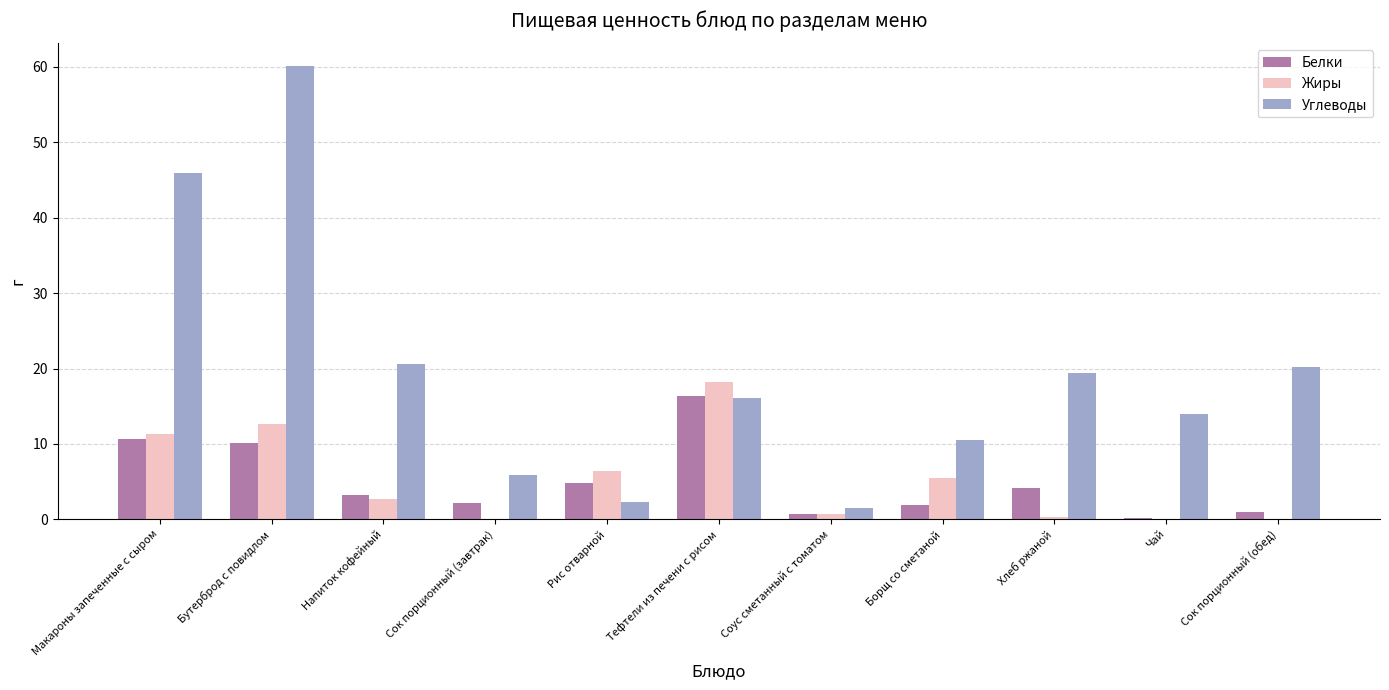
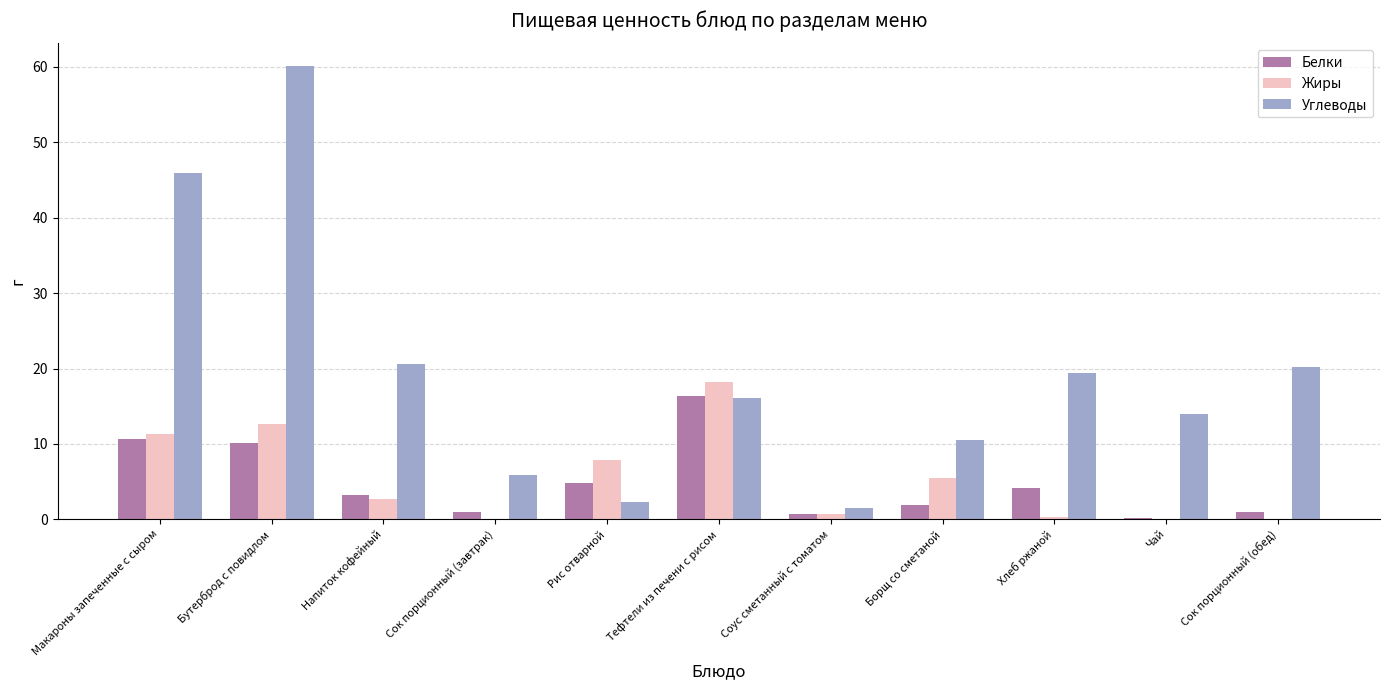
  {
    "Белки": {
      "Макароны запеченные с сыром": 11,
      "Бутерброд с повидлом": 10,
      "Напиток кофейный": 3,
-     "Сок порционный (завтрак)": 2,
+     "Сок порционный (завтрак)": 1,
      "Рис отварной": 5,
      "Тефтели из печени с рисом": 16,
      "Соус сметанный с томатом": 1,
      "Борщ со сметаной": 2,
      "Хлеб ржаной": 4,
      "Сок порционный (обед)": 1
    },
    "Жиры": {
      "Макароны запеченные с сыром": 11,
      "Бутерброд с повидлом": 13,
      "Напиток кофейный": 3,
      "Сок порционный (завтрак)": 0,
-     "Рис отварной": 6,
+     "Рис отварной": 8,
      "Тефтели из печени с рисом": 18,
      "Соус сметанный с томатом": 1,
      "Борщ со сметаной": 5,
      "Хлеб ржаной": 0,
      "Чай": 0,
      "Сок порционный (обед)": 0
    },
    "Углеводы": {
      "Макароны запеченные с сыром": 46,
      "Бутерброд с повидлом": 60,
      "Напиток кофейный": 21,
      "Сок порционный (завтрак)": 6,
      "Рис отварной": 2,
      "Тефтели из печени с рисом": 16,
      "Соус сметанный с томатом": 2,
      "Борщ со сметаной": 11,
      "Хлеб ржаной": 19,
      "Чай": 14,
      "Сок порционный (обед)": 20
    }
  }
